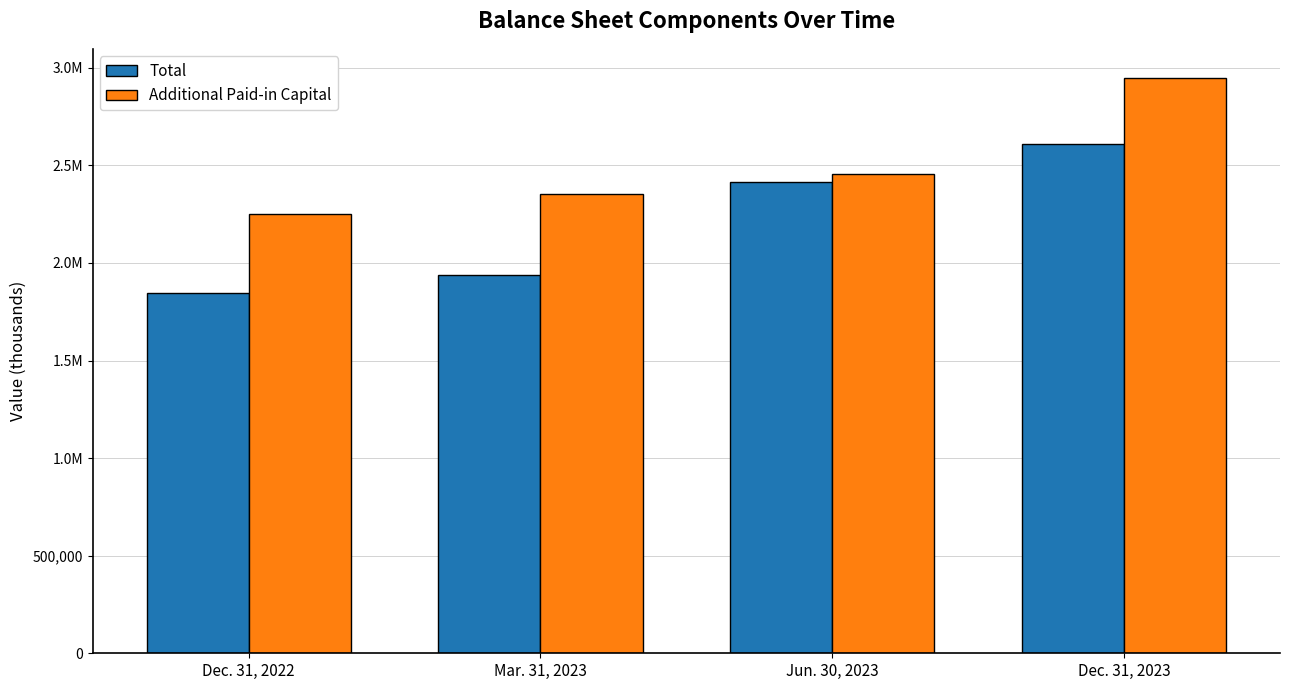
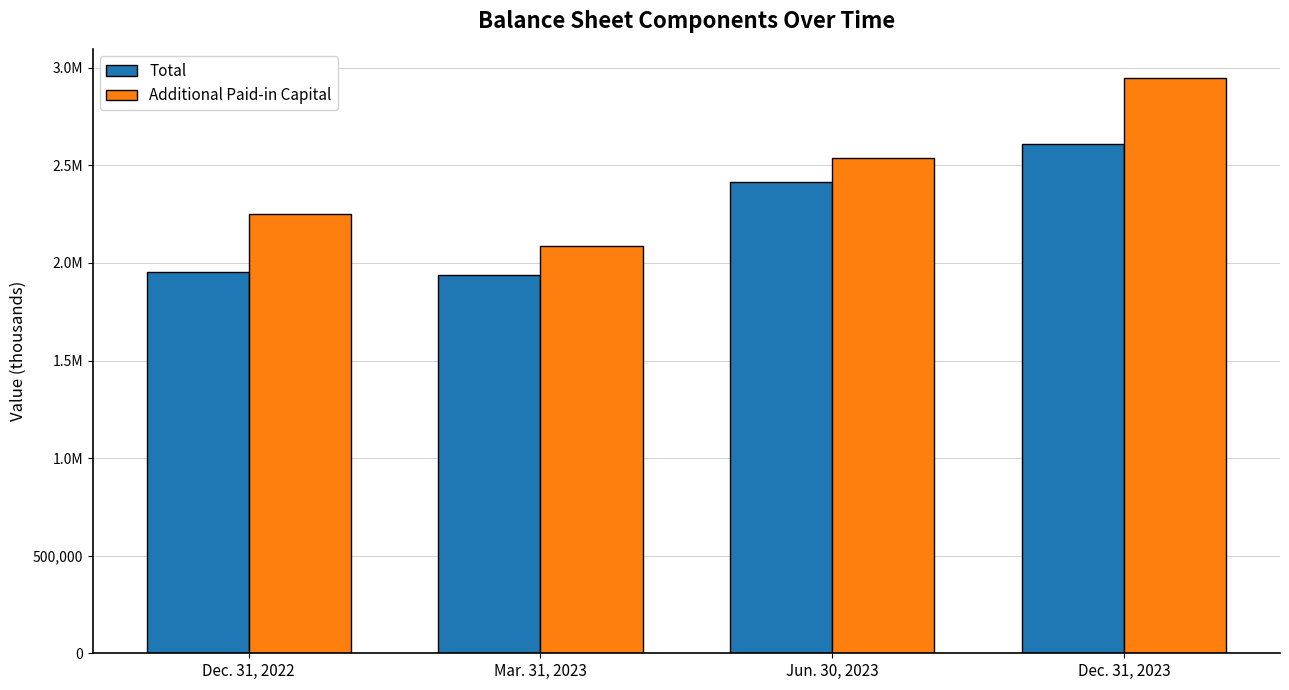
  {
    "Total": {
-     "Dec. 31, 2022": "1,850,000",
+     "Dec. 31, 2022": "1,950,000",
      "Mar. 31, 2023": "1,940,000",
      "Jun. 30, 2023": "2,410,000",
      "Dec. 31, 2023": "2,610,000"
    },
    "Additional Paid-in Capital": {
      "Dec. 31, 2022": "2,250,000",
-     "Mar. 31, 2023": "2,360,000",
-     "Jun. 30, 2023": "2,460,000",
+     "Mar. 31, 2023": "2,090,000",
+     "Jun. 30, 2023": "2,540,000",
      "Dec. 31, 2023": "2,950,000"
    }
  }
